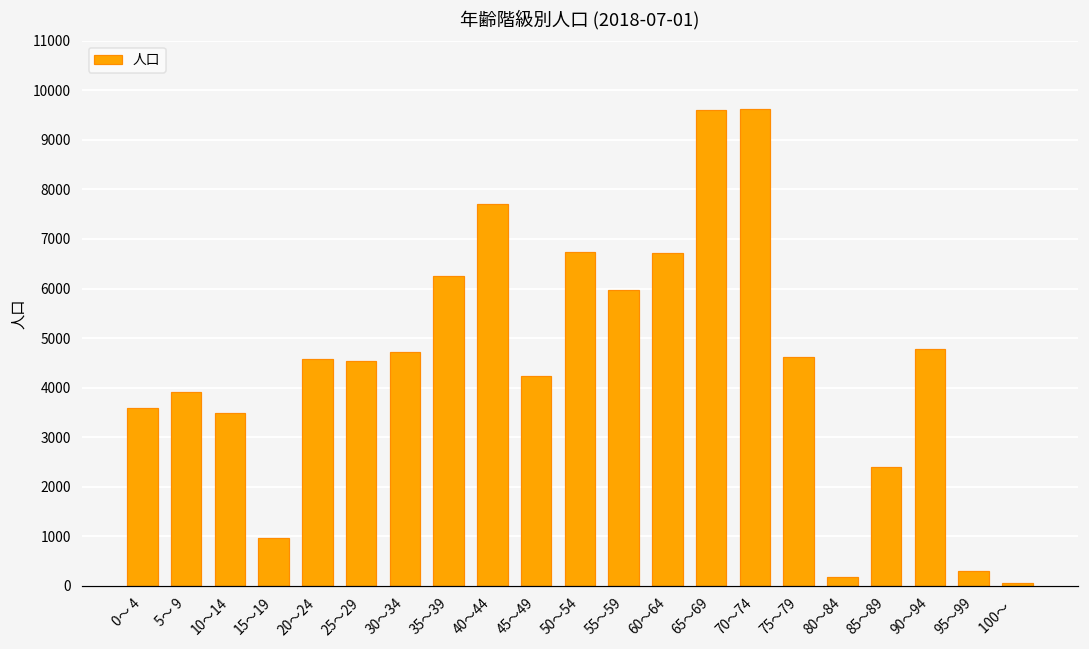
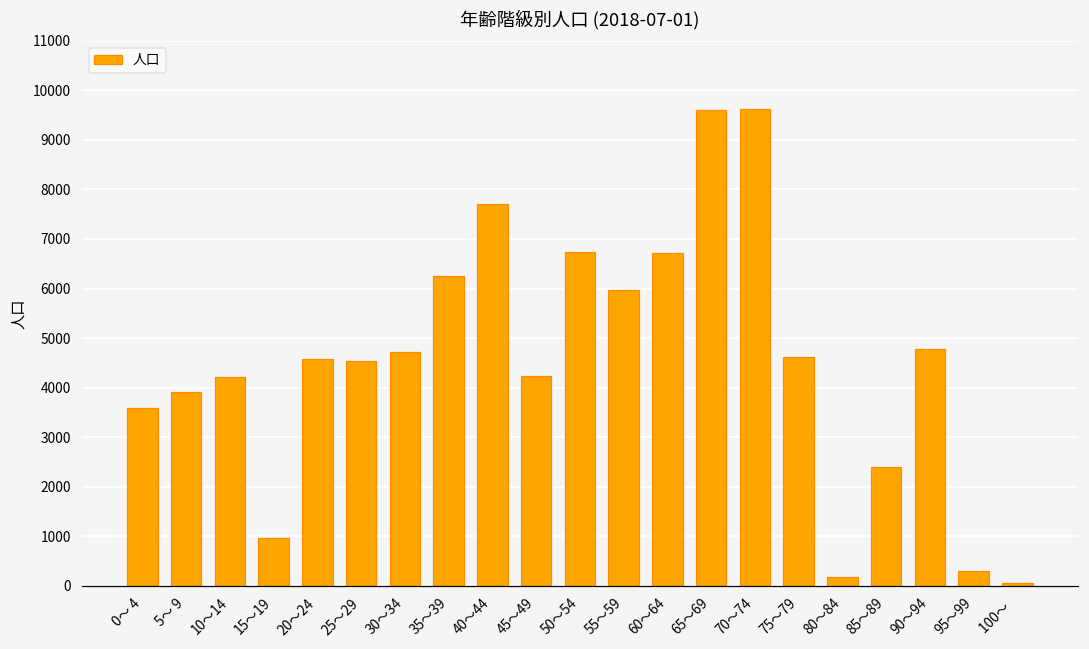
  {
    "0～ 4": 3600,
    "5～ 9": 3900,
-   "10～14": 3500,
+   "10～14": 4200,
    "15～19": 1000,
    "20～24": 4600,
    "25～29": 4500,
    "30～34": 4700,
    "35～39": 6200,
    "40～44": 7700,
    "45～49": 4200,
    "50～54": 6700,
    "55～59": 6000,
    "60～64": 6700,
    "65～69": 9600,
    "70～74": 9600,
    "75～79": 4600,
    "80～84": 200,
    "85～89": 2400,
    "90～94": 4800,
    "95～99": 300
  }
